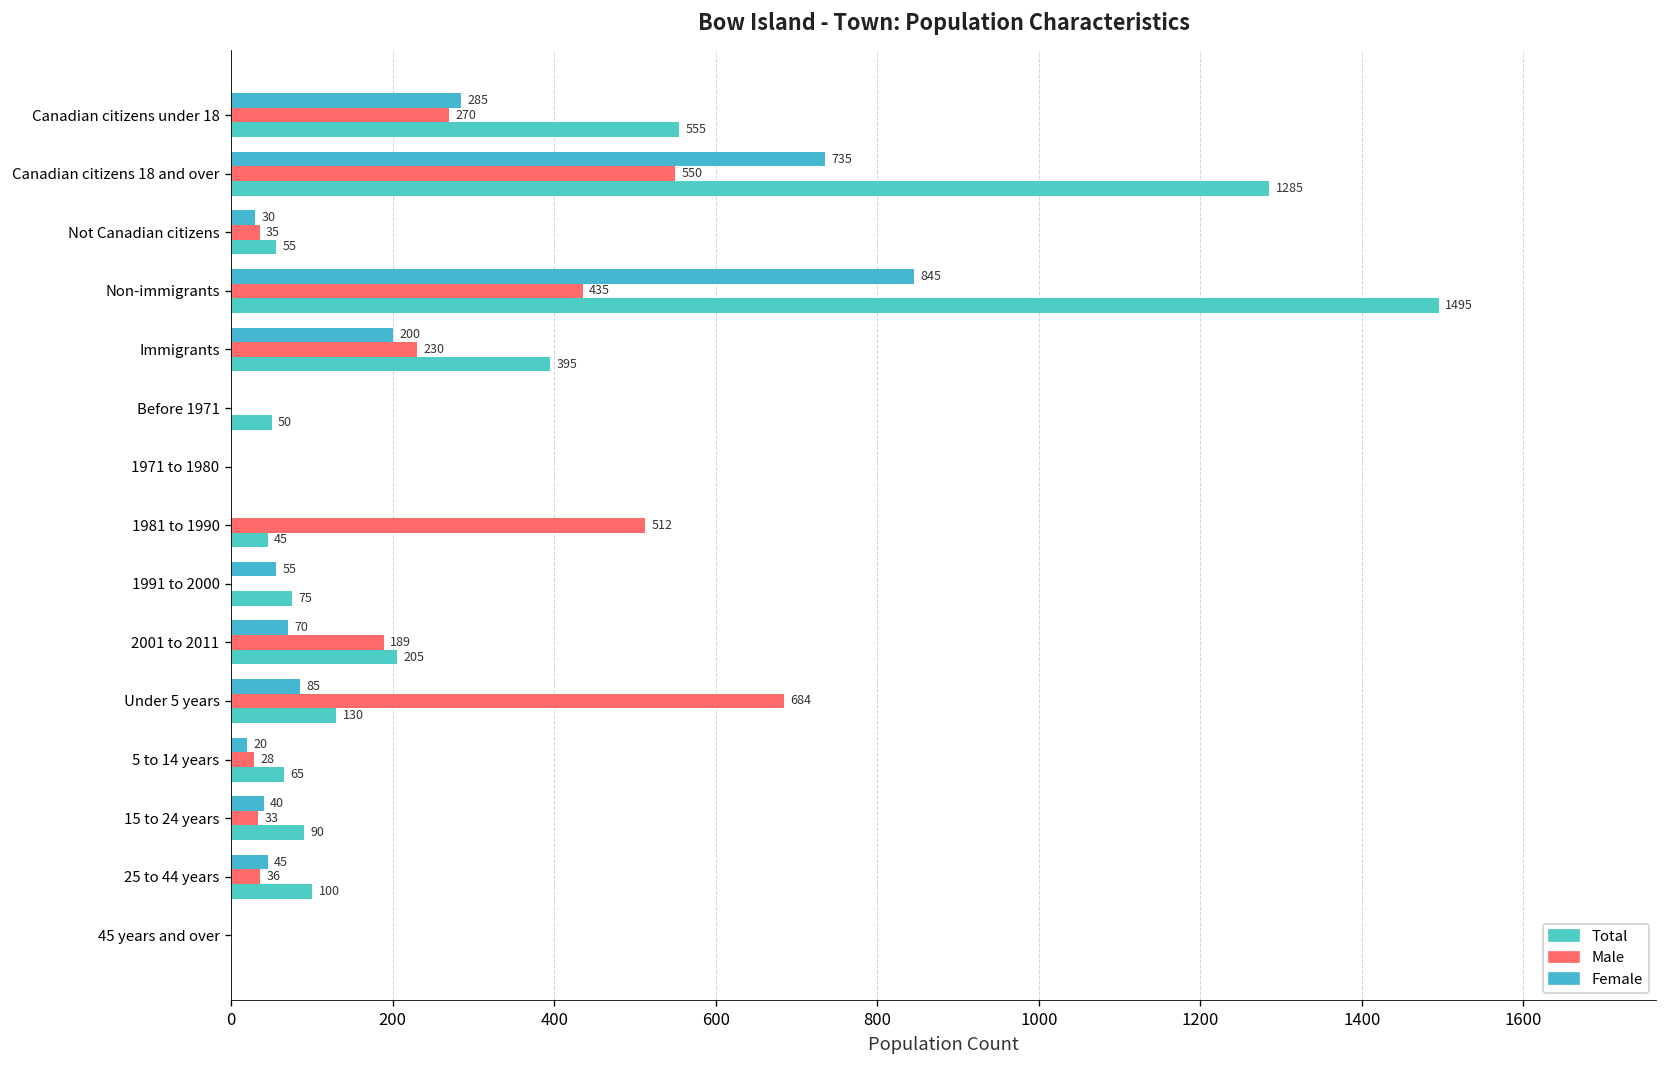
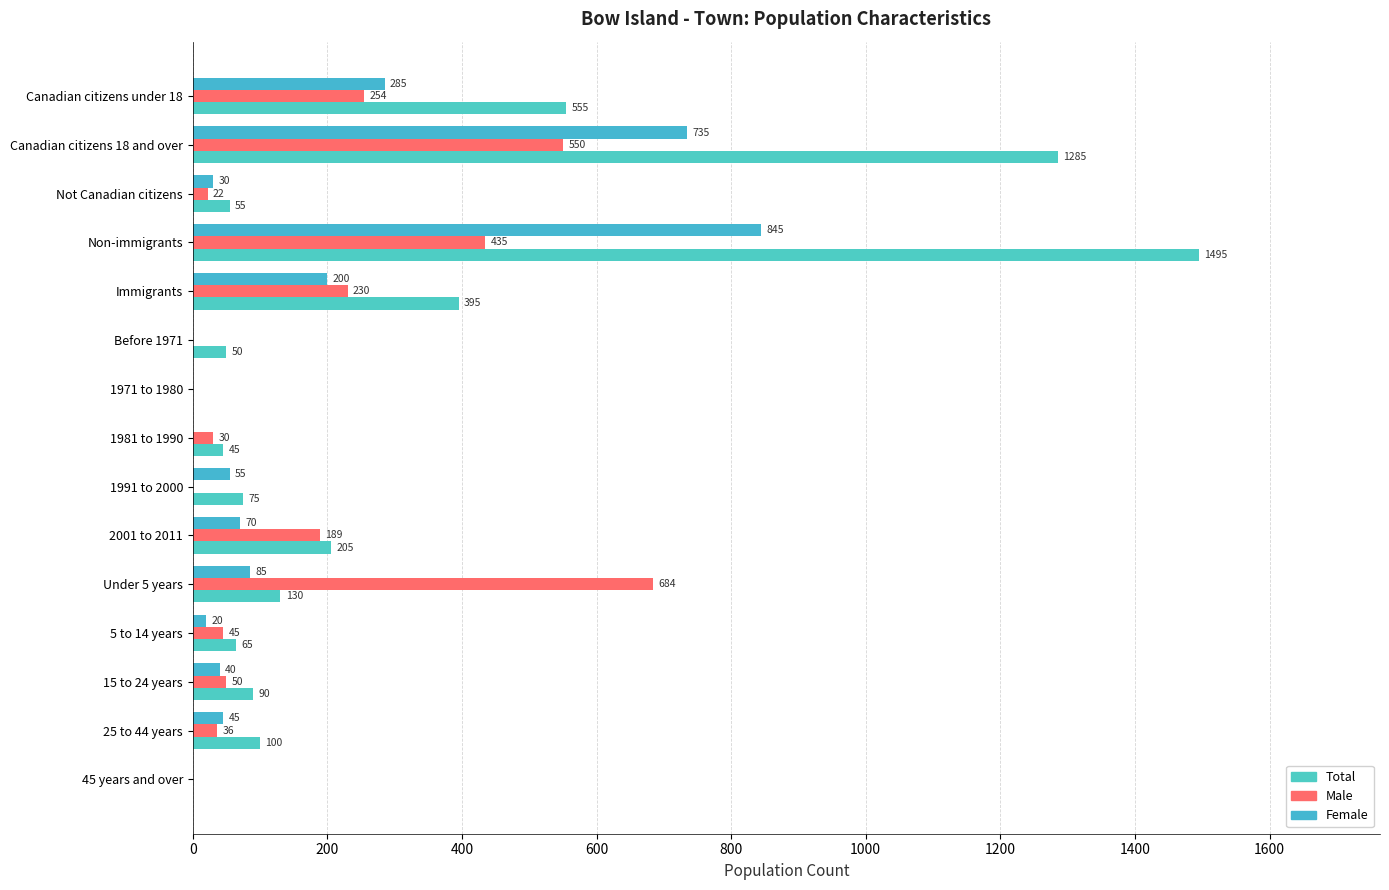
  {
    "Male": {
-     "Canadian citizens under 18": 270,
+     "Canadian citizens under 18": 254,
      "Canadian citizens 18 and over": 550,
-     "Not Canadian citizens": 35,
+     "Not Canadian citizens": 22,
      "Non-immigrants": 435,
      "Immigrants": 230,
-     "1981 to 1990": 512,
+     "1981 to 1990": 30,
      "2001 to 2011": 189,
      "Under 5 years": 684,
-     "5 to 14 years": 28,
-     "15 to 24 years": 33,
+     "5 to 14 years": 45,
+     "15 to 24 years": 50,
      "25 to 44 years": 36
    }
  }
